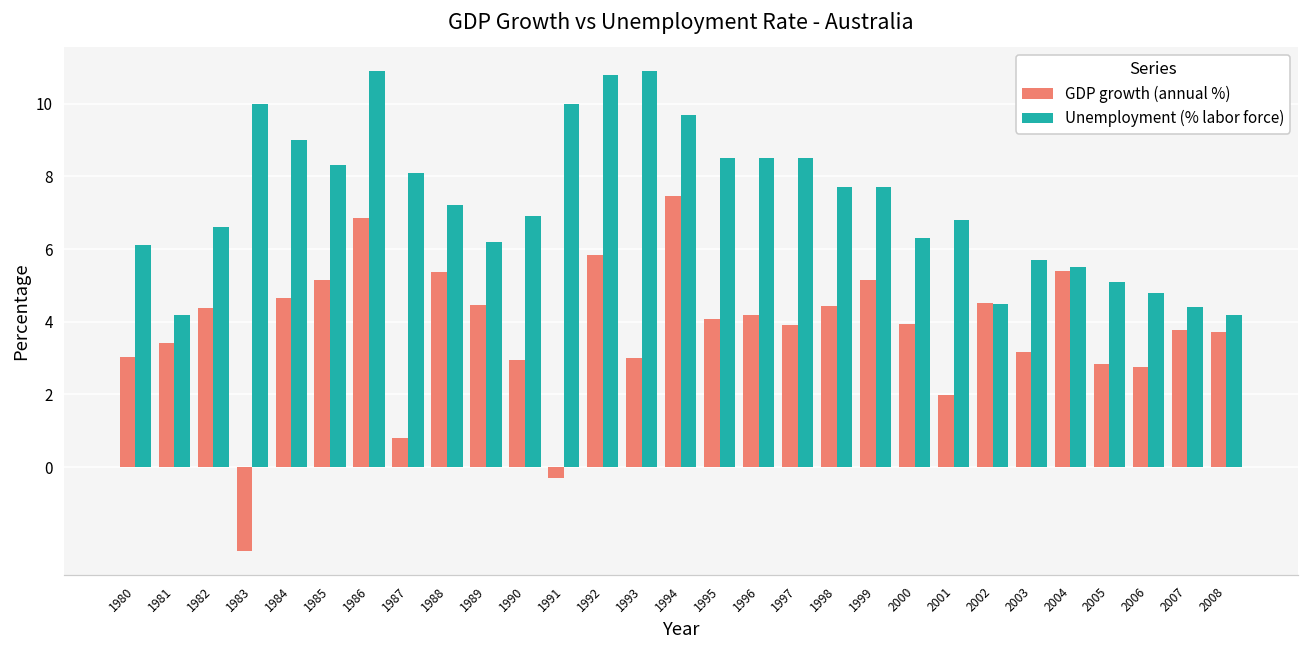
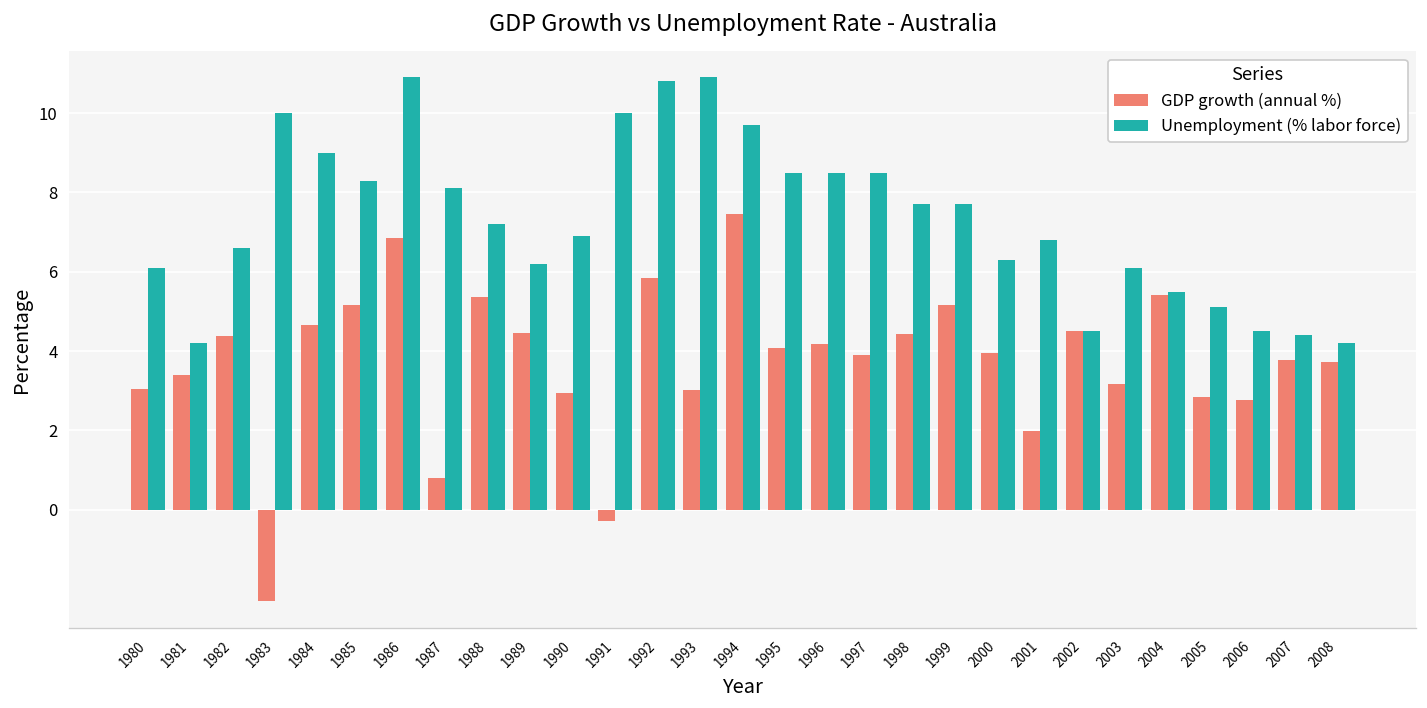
  {
    "GDP growth (annual %)": {
      "1980": 3.0,
      "1981": 3.4,
      "1982": 4.4,
      "1983": -2.3,
      "1984": 4.6,
      "1985": 5.2,
      "1986": 6.9,
      "1987": 0.8,
      "1988": 5.4,
      "1989": 4.5,
      "1990": 2.9,
      "1991": -0.3,
      "1992": 5.8,
      "1993": 3.0,
      "1994": 7.4,
      "1995": 4.1,
      "1996": 4.2,
      "1997": 3.9,
      "1998": 4.4,
      "1999": 5.2,
      "2000": 4.0,
      "2001": 2.0,
      "2002": 4.5,
      "2003": 3.2,
      "2004": 5.4,
      "2005": 2.8,
      "2006": 2.8,
      "2007": 3.8,
      "2008": 3.7
    },
    "Unemployment (% labor force)": {
      "1980": 6.1,
      "1981": 4.2,
      "1982": 6.6,
      "1983": 10.0,
      "1984": 9.0,
      "1985": 8.3,
      "1986": 10.9,
      "1987": 8.1,
      "1988": 7.2,
      "1989": 6.2,
      "1990": 6.9,
      "1991": 10.0,
      "1992": 10.8,
      "1993": 10.9,
      "1994": 9.7,
      "1995": 8.5,
      "1996": 8.5,
      "1997": 8.5,
      "1998": 7.7,
      "1999": 7.7,
      "2000": 6.3,
      "2001": 6.8,
      "2002": 4.5,
-     "2003": 5.7,
+     "2003": 6.1,
      "2004": 5.5,
      "2005": 5.1,
-     "2006": 4.8,
+     "2006": 4.5,
      "2007": 4.4,
      "2008": 4.2
    }
  }
